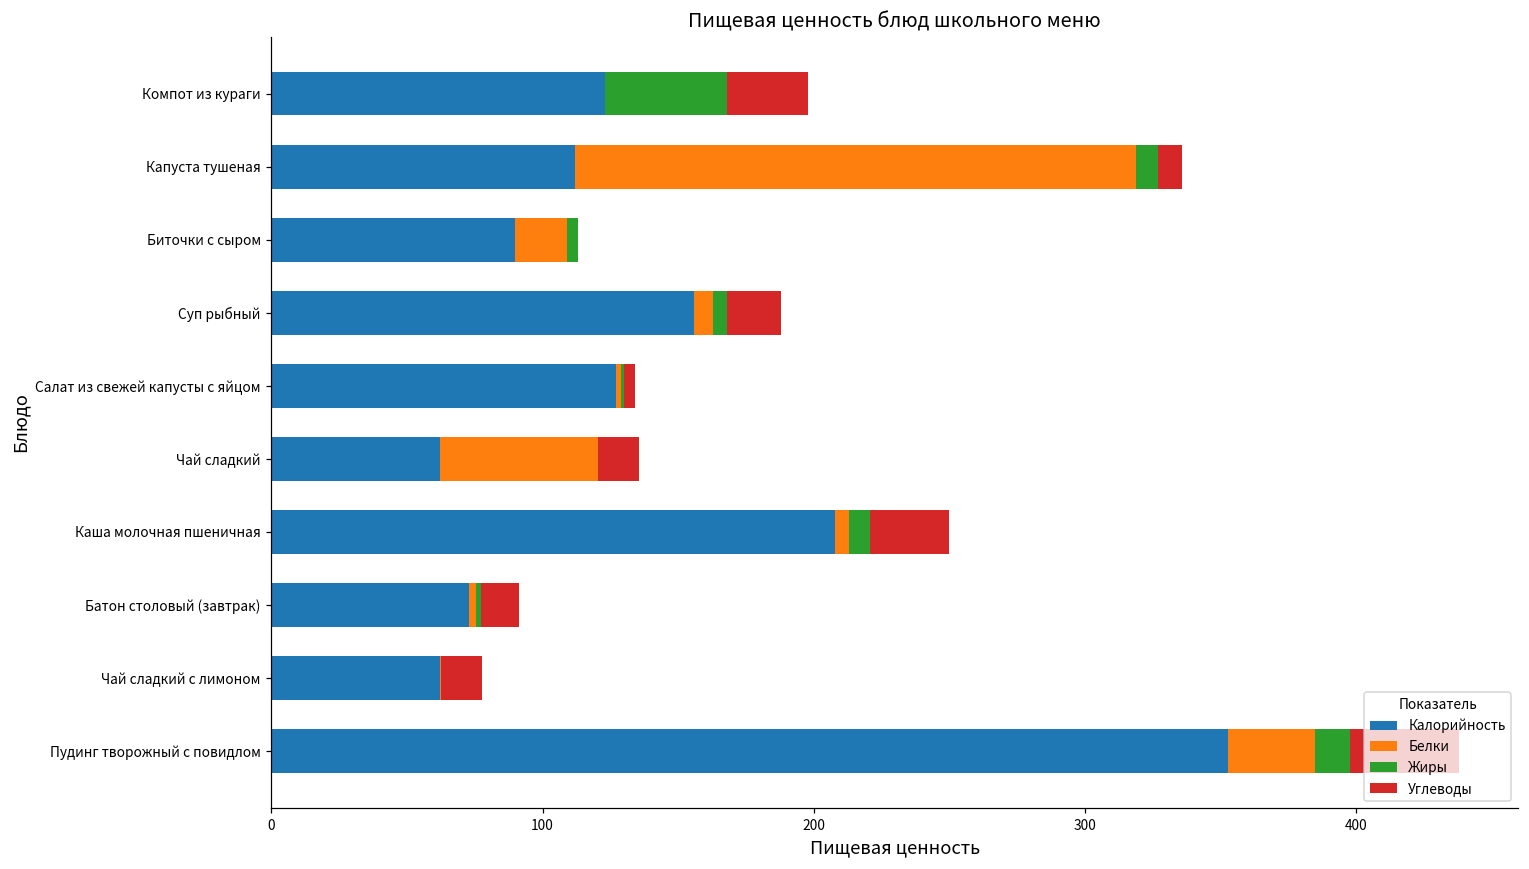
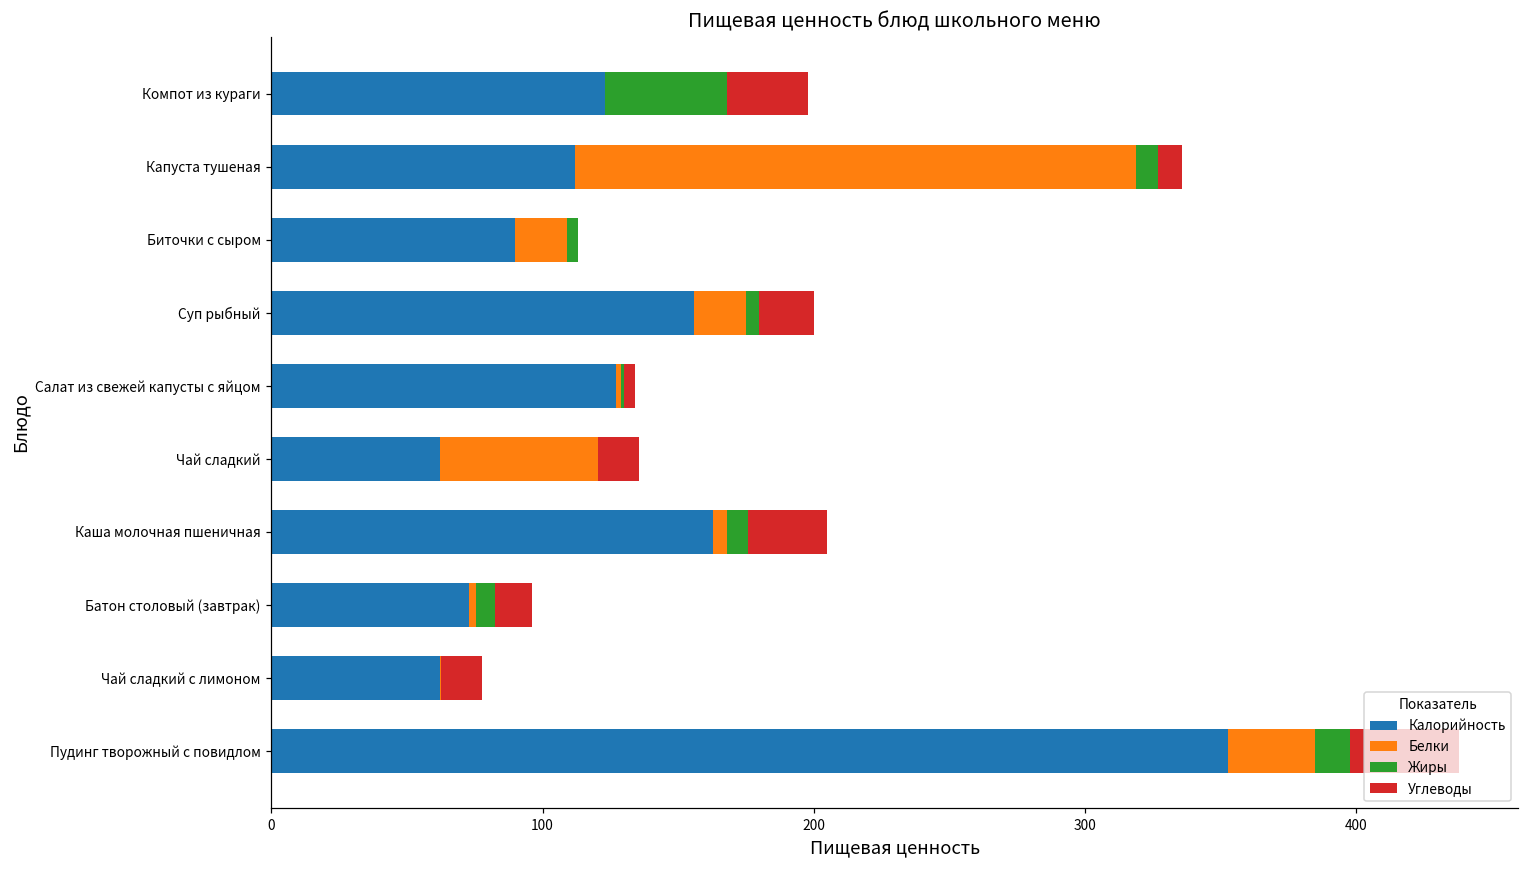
  {
    "Калорийность": {
      "Компот из кураги": 123,
      "Капуста тушеная": 112,
      "Биточки с сыром": 90,
      "Суп рыбный": 156,
      "Салат из свежей капусты с яйцом": 127,
      "Чай сладкий": 62,
-     "Каша молочная пшеничная": 208,
+     "Каша молочная пшеничная": 163,
      "Батон столовый (завтрак)": 73,
      "Чай сладкий с лимоном": 62,
      "Пудинг творожный с повидлом": 353
    },
    "Белки": {
      "Компот из кураги": 0,
      "Капуста тушеная": 207,
      "Биточки с сыром": 19,
-     "Суп рыбный": 7,
+     "Суп рыбный": 19,
      "Салат из свежей капусты с яйцом": 2,
      "Чай сладкий": 59,
      "Каша молочная пшеничная": 5,
      "Батон столовый (завтрак)": 2,
      "Пудинг творожный с повидлом": 32
    },
    "Жиры": {
      "Компот из кураги": 45,
      "Капуста тушеная": 8,
      "Биточки с сыром": 4,
      "Суп рыбный": 5,
      "Чай сладкий": 0,
      "Каша молочная пшеничная": 8,
-     "Батон столовый (завтрак)": 2,
+     "Батон столовый (завтрак)": 7,
      "Чай сладкий с лимоном": 0,
      "Пудинг творожный с повидлом": 13
    },
    "Углеводы": {
      "Компот из кураги": 30,
      "Капуста тушеная": 9,
      "Биточки с сыром": 0,
      "Суп рыбный": 20,
      "Салат из свежей капусты с яйцом": 4,
      "Чай сладкий": 15,
      "Каша молочная пшеничная": 29,
      "Батон столовый (завтрак)": 14,
      "Чай сладкий с лимоном": 15
    }
  }
